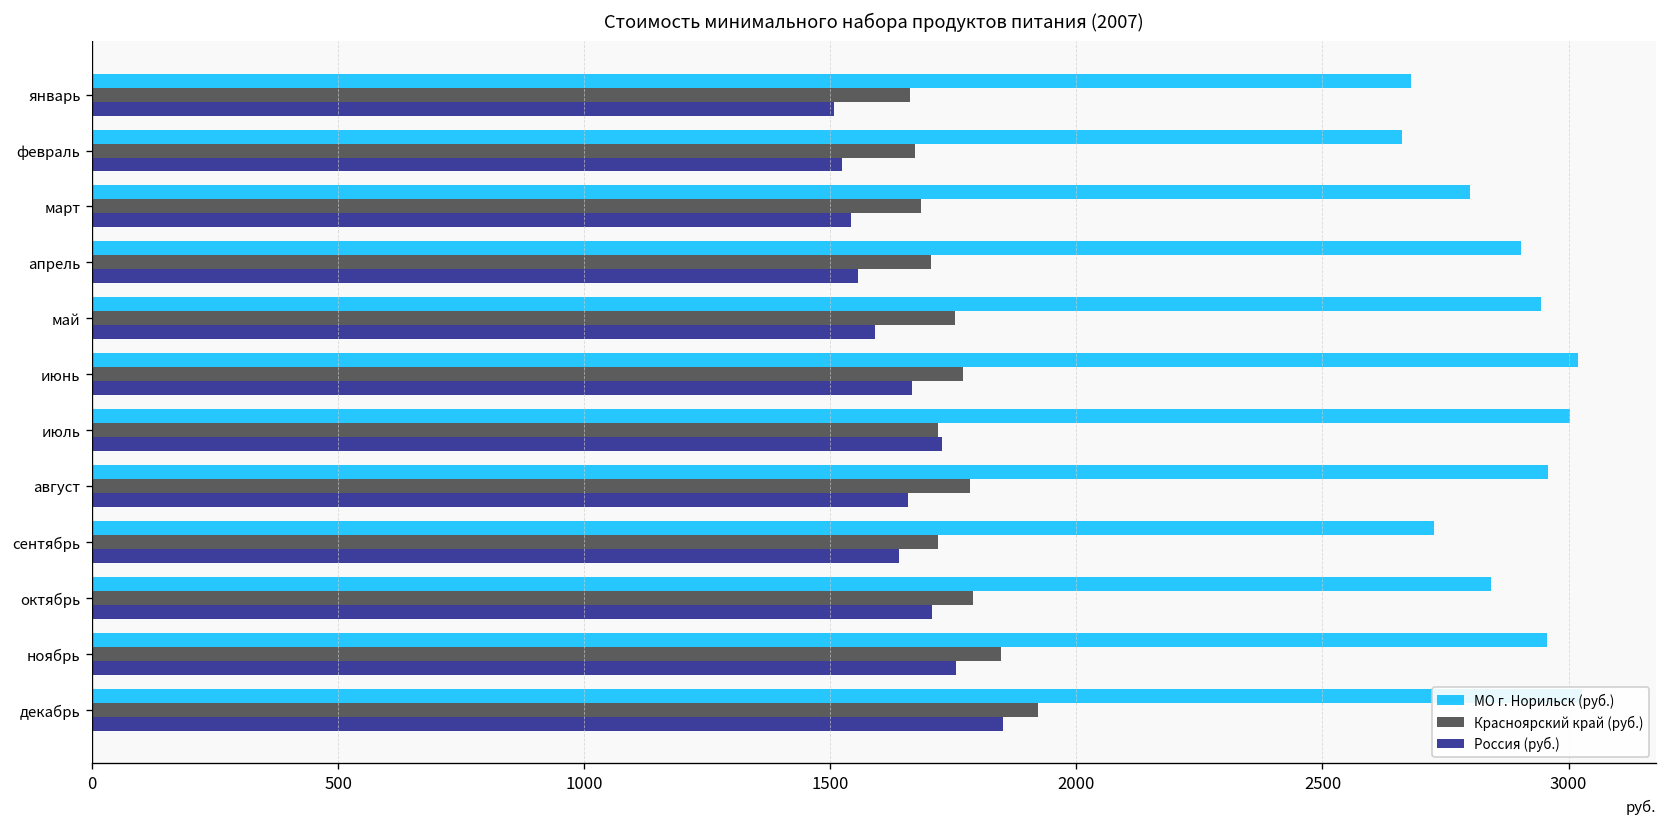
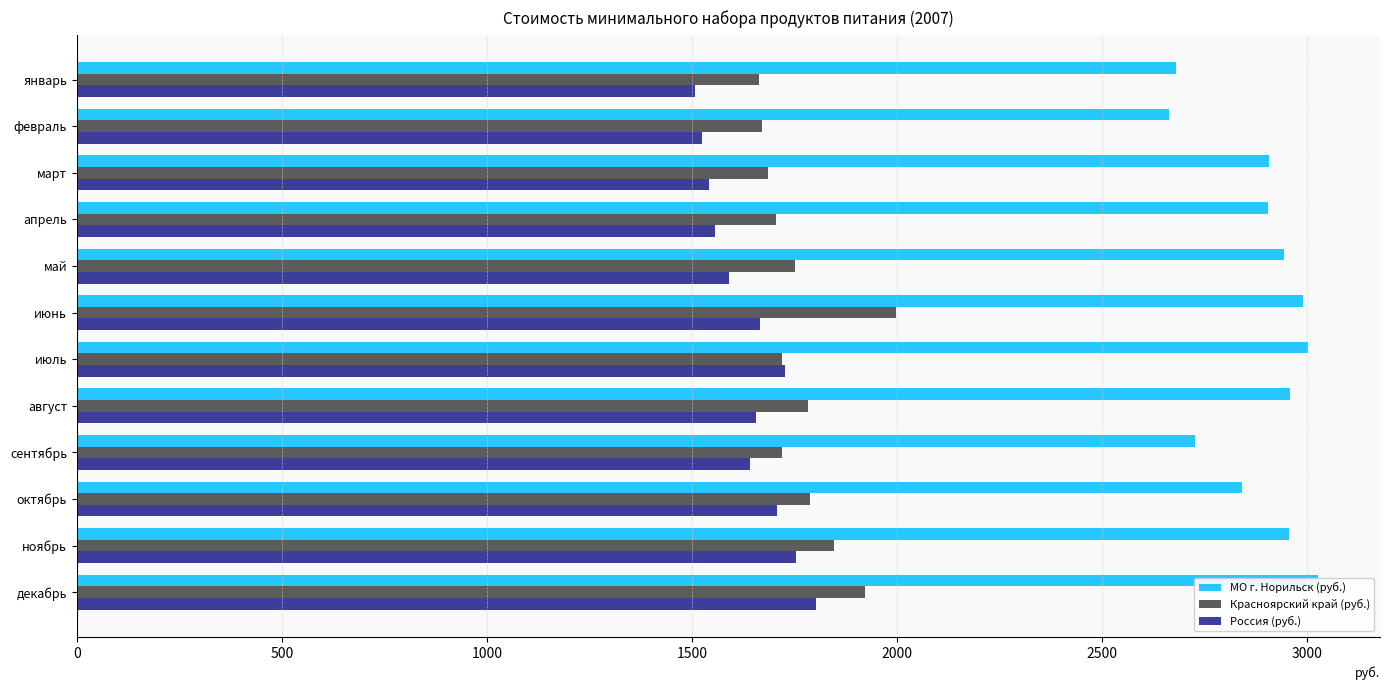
  {
    "МО г. Норильск (руб.)": {
      "январь": 2680,
      "февраль": 2660,
-     "март": 2800,
+     "март": 2910,
      "апрель": 2900,
      "май": 2940,
-     "июнь": 3020,
+     "июнь": 2990,
      "июль": 3000,
      "август": 2960,
      "сентябрь": 2730,
      "октябрь": 2840,
      "ноябрь": 2960
    },
    "Красноярский край (руб.)": {
      "январь": 1660,
      "февраль": 1670,
      "март": 1680,
      "апрель": 1700,
      "май": 1750,
-     "июнь": 1770,
+     "июнь": 2000,
      "июль": 1720,
      "август": 1780,
      "сентябрь": 1720,
      "октябрь": 1790,
      "ноябрь": 1850,
      "декабрь": 1920
    },
    "Россия (руб.)": {
      "январь": 1510,
      "февраль": 1520,
      "март": 1540,
      "апрель": 1560,
      "май": 1590,
      "июнь": 1670,
      "июль": 1730,
      "август": 1660,
      "сентябрь": 1640,
      "октябрь": 1710,
      "ноябрь": 1750,
-     "декабрь": 1850
+     "декабрь": 1800
    }
  }
